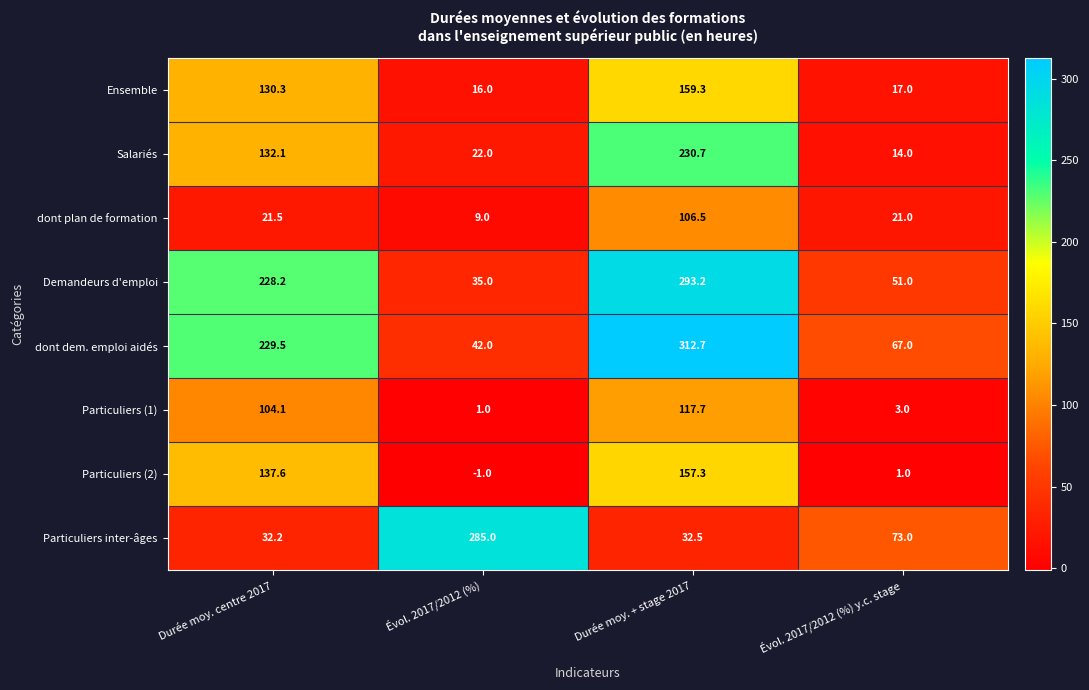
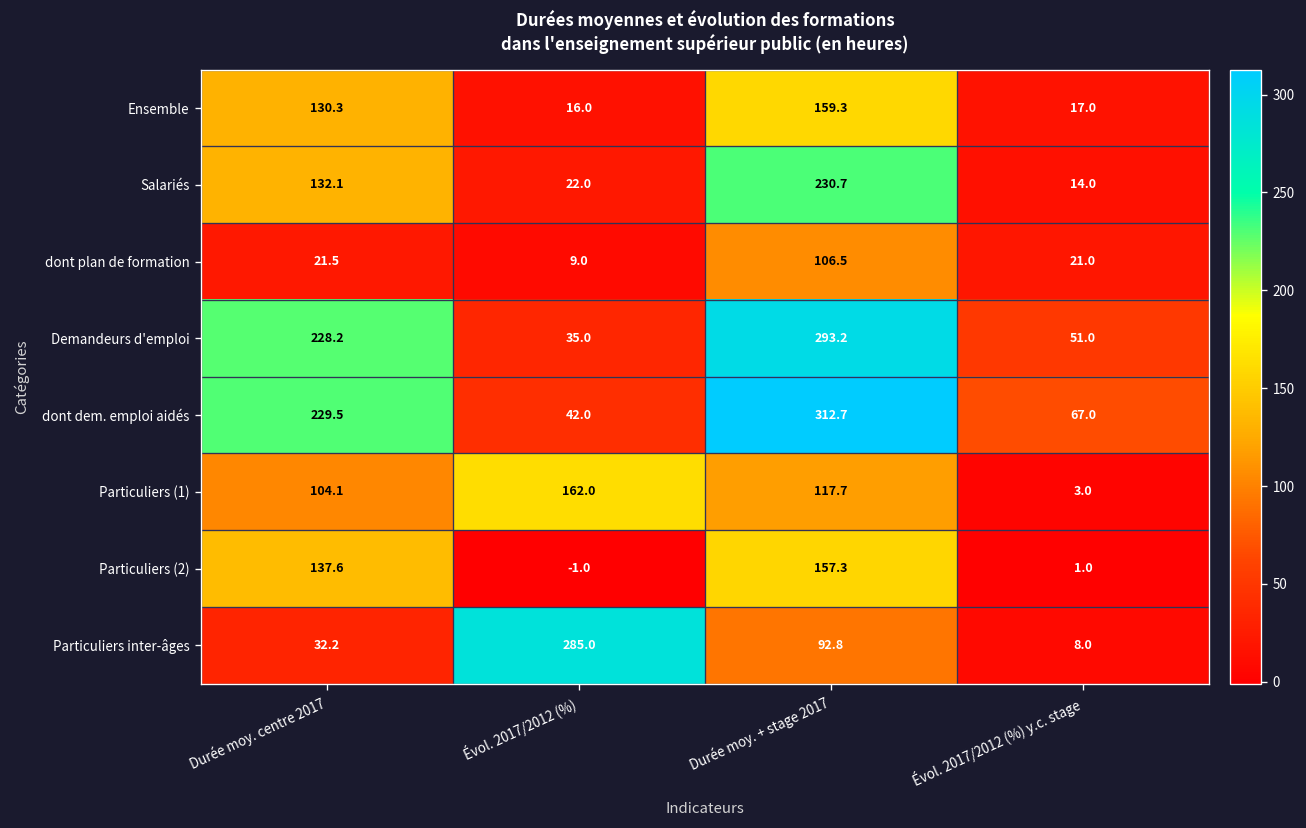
  {
    "Ensemble": {
      "Durée moy. centre 2017": 130.3,
      "Évol. 2017/2012 (%)": 16.0,
      "Durée moy. + stage 2017": 159.3,
      "Évol. 2017/2012 (%) y.c. stage": 17.0
    },
    "Salariés": {
      "Durée moy. centre 2017": 132.1,
      "Évol. 2017/2012 (%)": 22.0,
      "Durée moy. + stage 2017": 230.7,
      "Évol. 2017/2012 (%) y.c. stage": 14.0
    },
    "dont plan de formation": {
      "Durée moy. centre 2017": 21.5,
      "Évol. 2017/2012 (%)": 9.0,
      "Durée moy. + stage 2017": 106.5,
      "Évol. 2017/2012 (%) y.c. stage": 21.0
    },
    "Demandeurs d'emploi": {
      "Durée moy. centre 2017": 228.2,
      "Évol. 2017/2012 (%)": 35.0,
      "Durée moy. + stage 2017": 293.2,
      "Évol. 2017/2012 (%) y.c. stage": 51.0
    },
    "dont dem. emploi aidés": {
      "Durée moy. centre 2017": 229.5,
      "Évol. 2017/2012 (%)": 42.0,
      "Durée moy. + stage 2017": 312.7,
      "Évol. 2017/2012 (%) y.c. stage": 67.0
    },
    "Particuliers (1)": {
      "Durée moy. centre 2017": 104.1,
-     "Évol. 2017/2012 (%)": 1.0,
+     "Évol. 2017/2012 (%)": 162.0,
      "Durée moy. + stage 2017": 117.7,
      "Évol. 2017/2012 (%) y.c. stage": 3.0
    },
    "Particuliers (2)": {
      "Durée moy. centre 2017": 137.6,
      "Évol. 2017/2012 (%)": -1.0,
      "Durée moy. + stage 2017": 157.3,
      "Évol. 2017/2012 (%) y.c. stage": 1.0
    },
    "Particuliers inter-âges": {
      "Durée moy. centre 2017": 32.2,
      "Évol. 2017/2012 (%)": 285.0,
-     "Durée moy. + stage 2017": 32.5,
-     "Évol. 2017/2012 (%) y.c. stage": 73.0
+     "Durée moy. + stage 2017": 92.8,
+     "Évol. 2017/2012 (%) y.c. stage": 8.0
    }
  }
